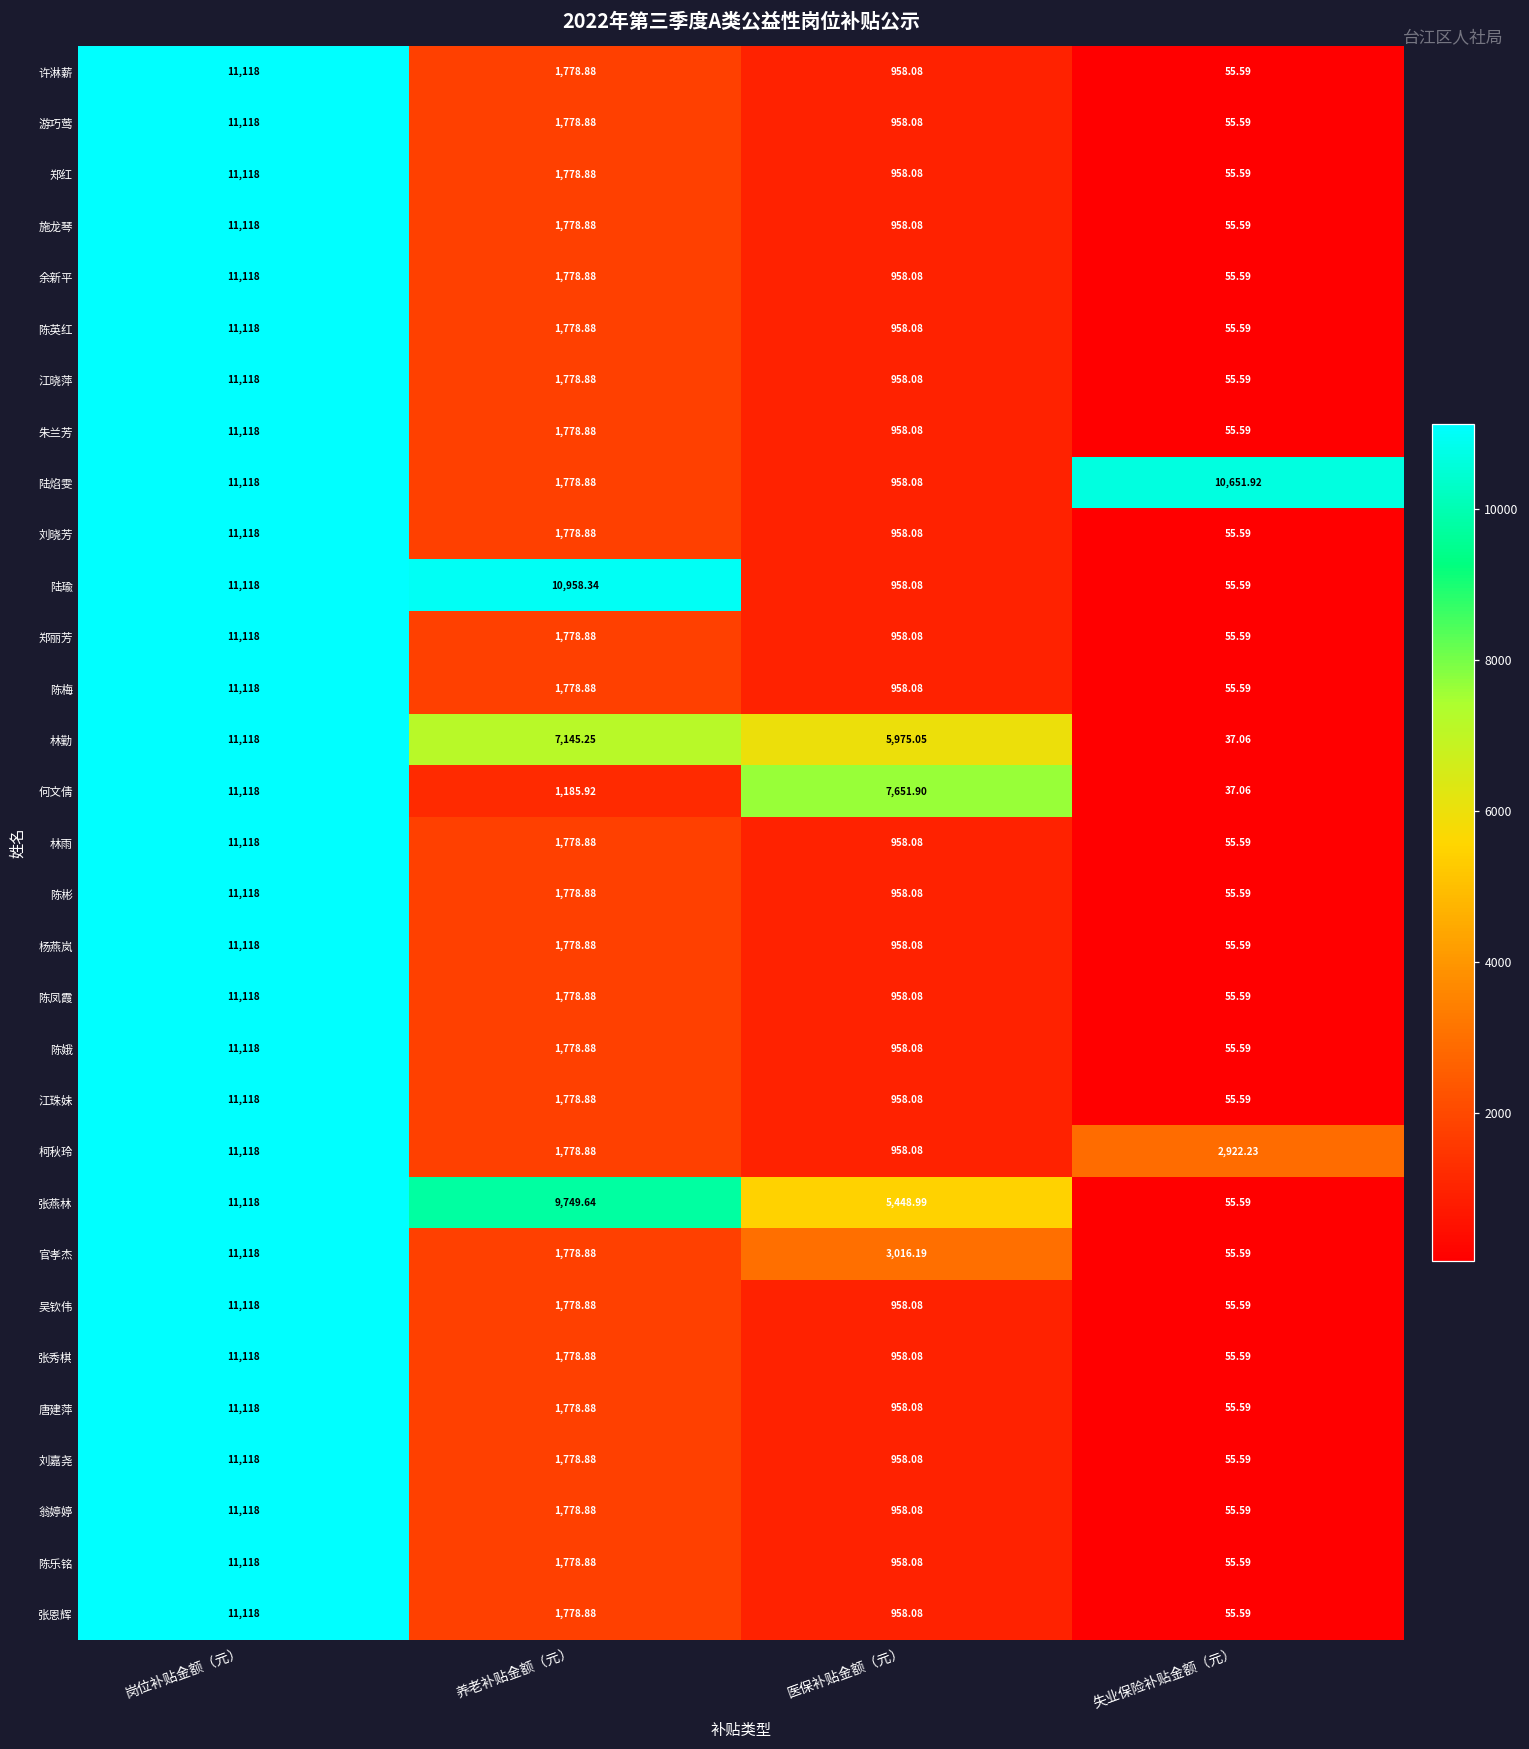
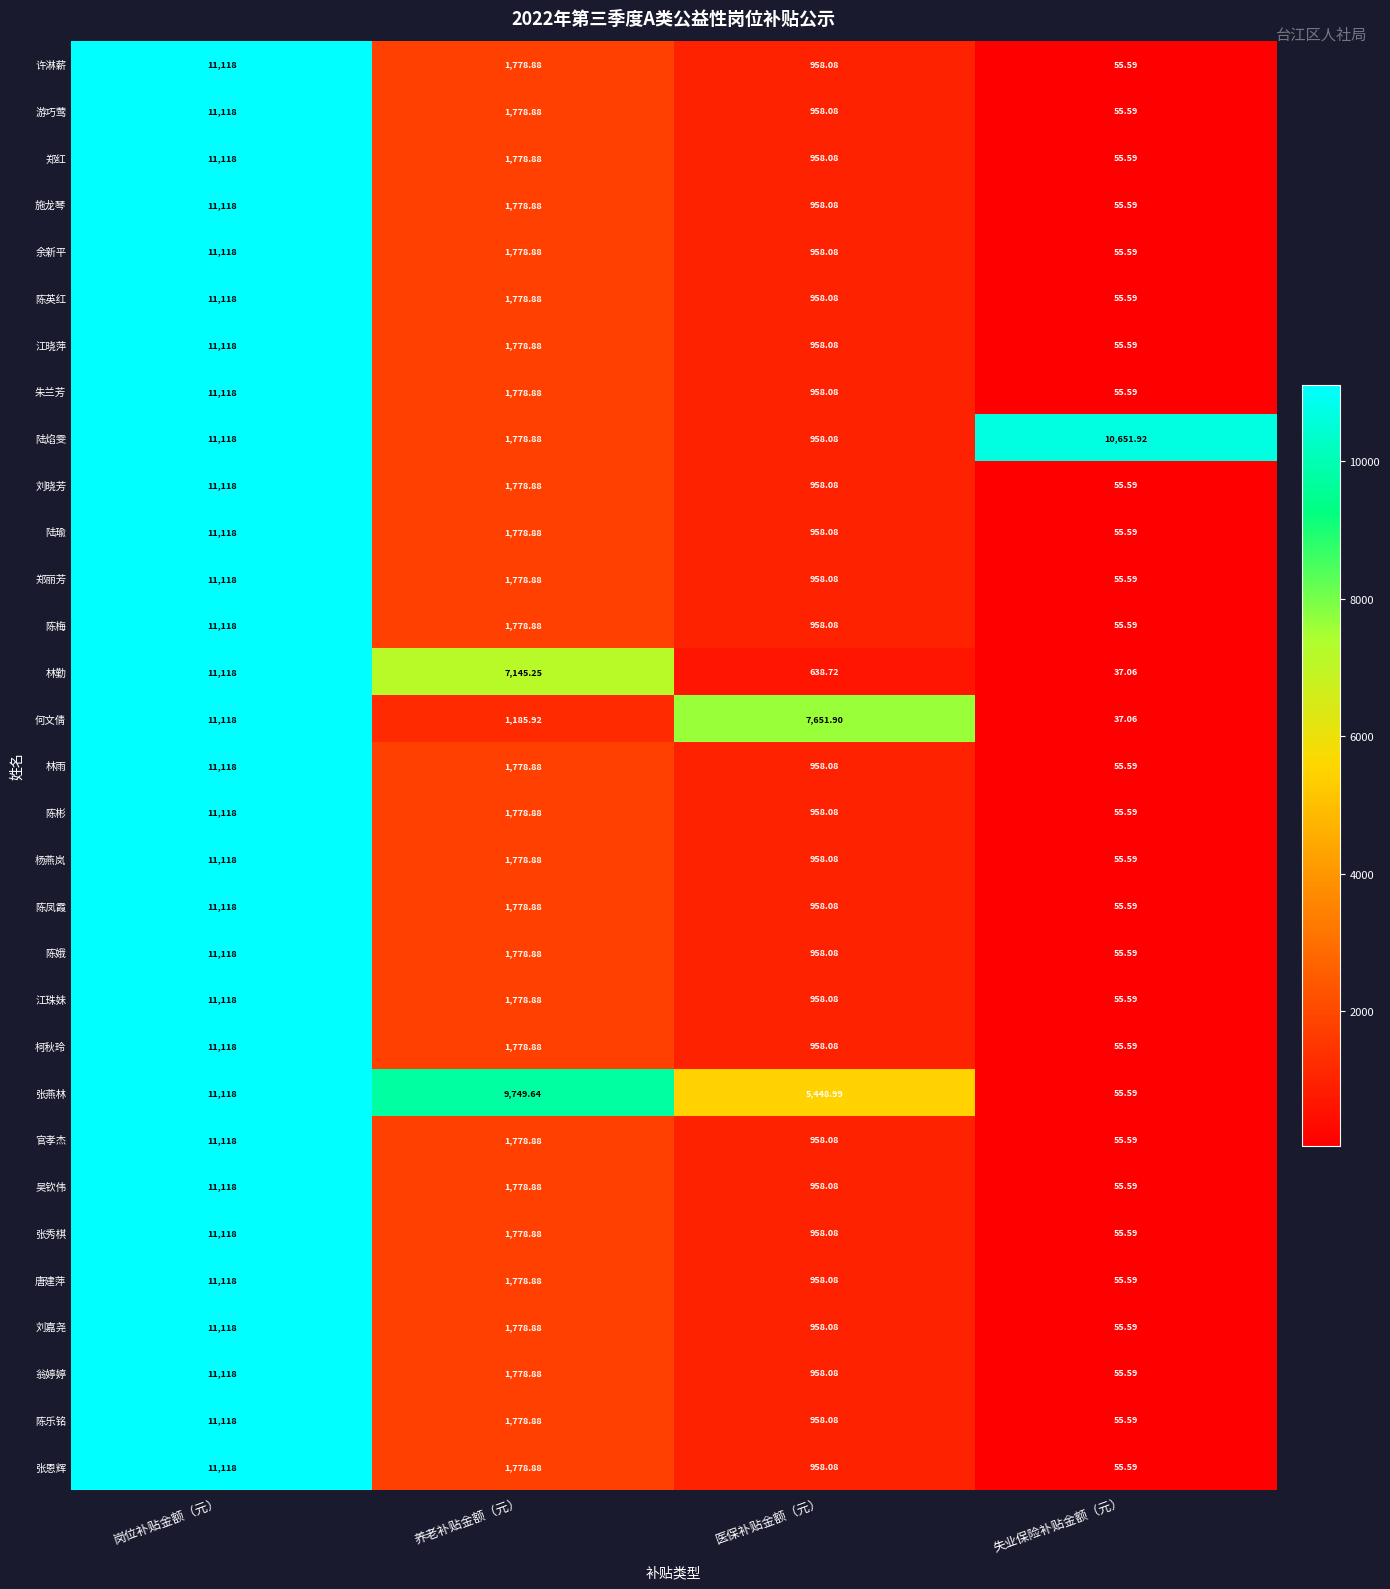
  {
    "许淋薪": {
      "岗位补贴金额（元）": "11,118",
      "养老补贴金额（元）": "1,778.88",
      "医保补贴金额（元）": "958.08",
      "失业保险补贴金额（元）": "55.59"
    },
    "游巧莺": {
      "岗位补贴金额（元）": "11,118",
      "养老补贴金额（元）": "1,778.88",
      "医保补贴金额（元）": "958.08",
      "失业保险补贴金额（元）": "55.59"
    },
    "郑红": {
      "岗位补贴金额（元）": "11,118",
      "养老补贴金额（元）": "1,778.88",
      "医保补贴金额（元）": "958.08",
      "失业保险补贴金额（元）": "55.59"
    },
    "施龙琴": {
      "岗位补贴金额（元）": "11,118",
      "养老补贴金额（元）": "1,778.88",
      "医保补贴金额（元）": "958.08",
      "失业保险补贴金额（元）": "55.59"
    },
    "余新平": {
      "岗位补贴金额（元）": "11,118",
      "养老补贴金额（元）": "1,778.88",
      "医保补贴金额（元）": "958.08",
      "失业保险补贴金额（元）": "55.59"
    },
    "陈英红": {
      "岗位补贴金额（元）": "11,118",
      "养老补贴金额（元）": "1,778.88",
      "医保补贴金额（元）": "958.08",
      "失业保险补贴金额（元）": "55.59"
    },
    "江晓萍": {
      "岗位补贴金额（元）": "11,118",
      "养老补贴金额（元）": "1,778.88",
      "医保补贴金额（元）": "958.08",
      "失业保险补贴金额（元）": "55.59"
    },
    "朱兰芳": {
      "岗位补贴金额（元）": "11,118",
      "养老补贴金额（元）": "1,778.88",
      "医保补贴金额（元）": "958.08",
      "失业保险补贴金额（元）": "55.59"
    },
    "陆焰雯": {
      "岗位补贴金额（元）": "11,118",
      "养老补贴金额（元）": "1,778.88",
      "医保补贴金额（元）": "958.08",
      "失业保险补贴金额（元）": "10,651.92"
    },
    "刘晓芳": {
      "岗位补贴金额（元）": "11,118",
      "养老补贴金额（元）": "1,778.88",
      "医保补贴金额（元）": "958.08",
      "失业保险补贴金额（元）": "55.59"
    },
    "陆瑜": {
      "岗位补贴金额（元）": "11,118",
-     "养老补贴金额（元）": "10,958.34",
+     "养老补贴金额（元）": "1,778.88",
      "医保补贴金额（元）": "958.08",
      "失业保险补贴金额（元）": "55.59"
    },
    "郑丽芳": {
      "岗位补贴金额（元）": "11,118",
      "养老补贴金额（元）": "1,778.88",
      "医保补贴金额（元）": "958.08",
      "失业保险补贴金额（元）": "55.59"
    },
    "陈梅": {
      "岗位补贴金额（元）": "11,118",
      "养老补贴金额（元）": "1,778.88",
      "医保补贴金额（元）": "958.08",
      "失业保险补贴金额（元）": "55.59"
    },
    "林勤": {
      "岗位补贴金额（元）": "11,118",
      "养老补贴金额（元）": "7,145.25",
-     "医保补贴金额（元）": "5,975.05",
+     "医保补贴金额（元）": "638.72",
      "失业保险补贴金额（元）": "37.06"
    },
    "何文倩": {
      "岗位补贴金额（元）": "11,118",
      "养老补贴金额（元）": "1,185.92",
      "医保补贴金额（元）": "7,651.90",
      "失业保险补贴金额（元）": "37.06"
    },
    "林雨": {
      "岗位补贴金额（元）": "11,118",
      "养老补贴金额（元）": "1,778.88",
      "医保补贴金额（元）": "958.08",
      "失业保险补贴金额（元）": "55.59"
    },
    "陈彬": {
      "岗位补贴金额（元）": "11,118",
      "养老补贴金额（元）": "1,778.88",
      "医保补贴金额（元）": "958.08",
      "失业保险补贴金额（元）": "55.59"
    },
    "杨燕岚": {
      "岗位补贴金额（元）": "11,118",
      "养老补贴金额（元）": "1,778.88",
      "医保补贴金额（元）": "958.08",
      "失业保险补贴金额（元）": "55.59"
    },
    "陈凤霞": {
      "岗位补贴金额（元）": "11,118",
      "养老补贴金额（元）": "1,778.88",
      "医保补贴金额（元）": "958.08",
      "失业保险补贴金额（元）": "55.59"
    },
    "陈娥": {
      "岗位补贴金额（元）": "11,118",
      "养老补贴金额（元）": "1,778.88",
      "医保补贴金额（元）": "958.08",
      "失业保险补贴金额（元）": "55.59"
    },
    "江珠妹": {
      "岗位补贴金额（元）": "11,118",
      "养老补贴金额（元）": "1,778.88",
      "医保补贴金额（元）": "958.08",
      "失业保险补贴金额（元）": "55.59"
    },
    "柯秋玲": {
      "岗位补贴金额（元）": "11,118",
      "养老补贴金额（元）": "1,778.88",
      "医保补贴金额（元）": "958.08",
-     "失业保险补贴金额（元）": "2,922.23"
+     "失业保险补贴金额（元）": "55.59"
    },
    "张燕林": {
      "岗位补贴金额（元）": "11,118",
      "养老补贴金额（元）": "9,749.64",
      "医保补贴金额（元）": "5,448.99",
      "失业保险补贴金额（元）": "55.59"
    },
    "官孝杰": {
      "岗位补贴金额（元）": "11,118",
      "养老补贴金额（元）": "1,778.88",
-     "医保补贴金额（元）": "3,016.19",
+     "医保补贴金额（元）": "958.08",
      "失业保险补贴金额（元）": "55.59"
    },
    "吴钦伟": {
      "岗位补贴金额（元）": "11,118",
      "养老补贴金额（元）": "1,778.88",
      "医保补贴金额（元）": "958.08",
      "失业保险补贴金额（元）": "55.59"
    },
    "张秀棋": {
      "岗位补贴金额（元）": "11,118",
      "养老补贴金额（元）": "1,778.88",
      "医保补贴金额（元）": "958.08",
      "失业保险补贴金额（元）": "55.59"
    },
    "唐建萍": {
      "岗位补贴金额（元）": "11,118",
      "养老补贴金额（元）": "1,778.88",
      "医保补贴金额（元）": "958.08",
      "失业保险补贴金额（元）": "55.59"
    },
    "刘嘉尧": {
      "岗位补贴金额（元）": "11,118",
      "养老补贴金额（元）": "1,778.88",
      "医保补贴金额（元）": "958.08",
      "失业保险补贴金额（元）": "55.59"
    },
    "翁婷婷": {
      "岗位补贴金额（元）": "11,118",
      "养老补贴金额（元）": "1,778.88",
      "医保补贴金额（元）": "958.08",
      "失业保险补贴金额（元）": "55.59"
    },
    "陈乐铭": {
      "岗位补贴金额（元）": "11,118",
      "养老补贴金额（元）": "1,778.88",
      "医保补贴金额（元）": "958.08",
      "失业保险补贴金额（元）": "55.59"
    },
    "张恩辉": {
      "岗位补贴金额（元）": "11,118",
      "养老补贴金额（元）": "1,778.88",
      "医保补贴金额（元）": "958.08",
      "失业保险补贴金额（元）": "55.59"
    }
  }
